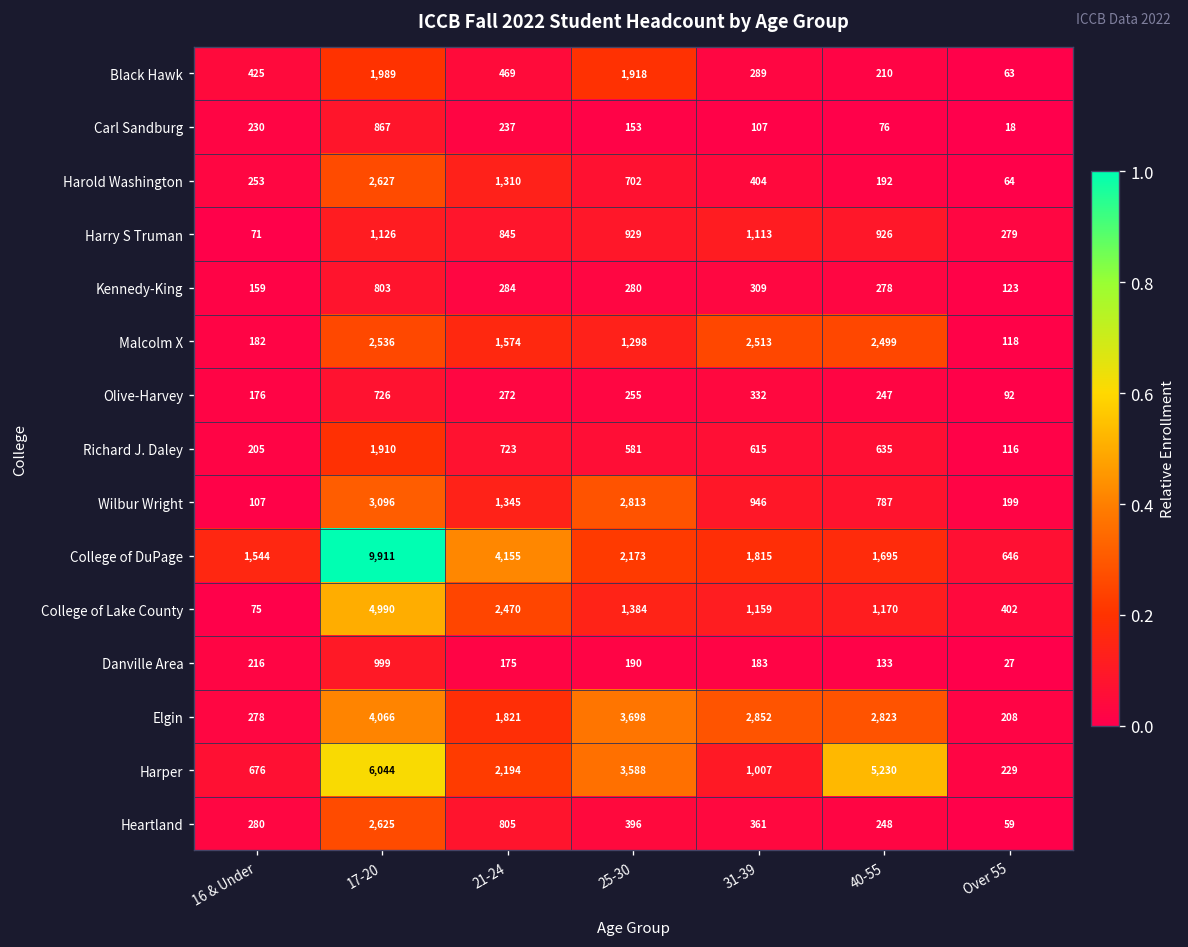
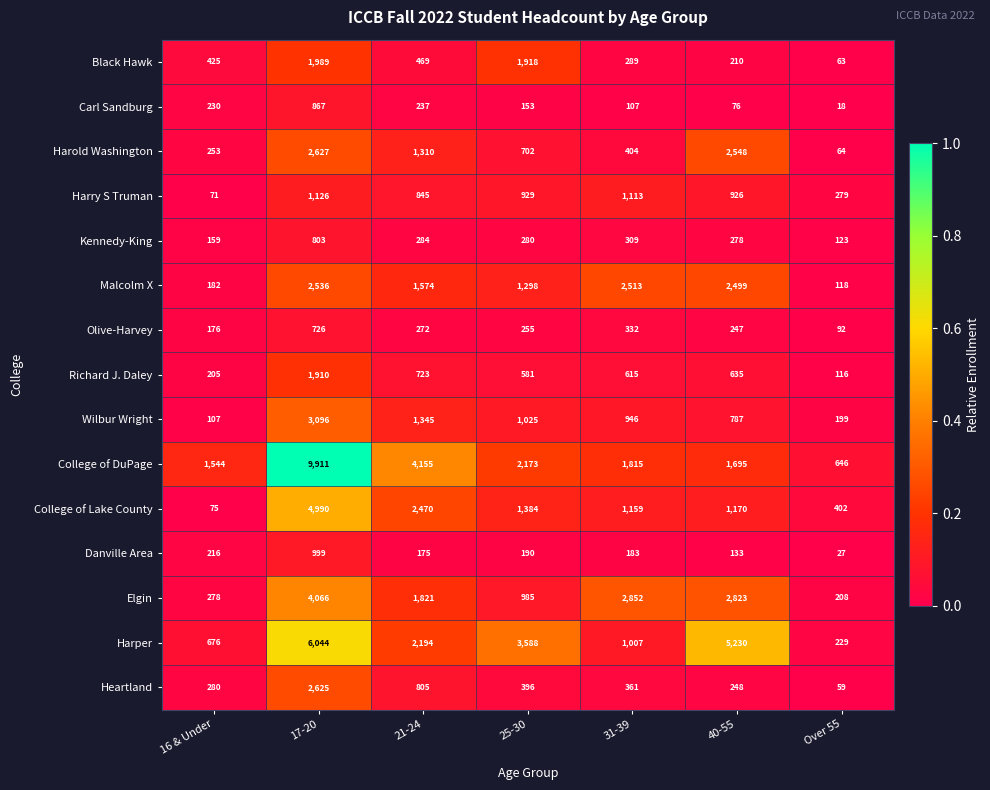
  {
    "Black Hawk": {
      "16 & Under": "425",
      "17-20": "1,989",
      "21-24": "469",
      "25-30": "1,918",
      "31-39": "289",
      "40-55": "210",
      "Over 55": "63"
    },
    "Carl Sandburg": {
      "16 & Under": "230",
      "17-20": "867",
      "21-24": "237",
      "25-30": "153",
      "31-39": "107",
      "40-55": "76",
      "Over 55": "18"
    },
    "Harold Washington": {
      "16 & Under": "253",
      "17-20": "2,627",
      "21-24": "1,310",
      "25-30": "702",
      "31-39": "404",
-     "40-55": "192",
+     "40-55": "2,548",
      "Over 55": "64"
    },
    "Harry S Truman": {
      "16 & Under": "71",
      "17-20": "1,126",
      "21-24": "845",
      "25-30": "929",
      "31-39": "1,113",
      "40-55": "926",
      "Over 55": "279"
    },
    "Kennedy-King": {
      "16 & Under": "159",
      "17-20": "803",
      "21-24": "284",
      "25-30": "280",
      "31-39": "309",
      "40-55": "278",
      "Over 55": "123"
    },
    "Malcolm X": {
      "16 & Under": "182",
      "17-20": "2,536",
      "21-24": "1,574",
      "25-30": "1,298",
      "31-39": "2,513",
      "40-55": "2,499",
      "Over 55": "118"
    },
    "Olive-Harvey": {
      "16 & Under": "176",
      "17-20": "726",
      "21-24": "272",
      "25-30": "255",
      "31-39": "332",
      "40-55": "247",
      "Over 55": "92"
    },
    "Richard J. Daley": {
      "16 & Under": "205",
      "17-20": "1,910",
      "21-24": "723",
      "25-30": "581",
      "31-39": "615",
      "40-55": "635",
      "Over 55": "116"
    },
    "Wilbur Wright": {
      "16 & Under": "107",
      "17-20": "3,096",
      "21-24": "1,345",
-     "25-30": "2,813",
+     "25-30": "1,025",
      "31-39": "946",
      "40-55": "787",
      "Over 55": "199"
    },
    "College of DuPage": {
      "16 & Under": "1,544",
      "17-20": "9,911",
      "21-24": "4,155",
      "25-30": "2,173",
      "31-39": "1,815",
      "40-55": "1,695",
      "Over 55": "646"
    },
    "College of Lake County": {
      "16 & Under": "75",
      "17-20": "4,990",
      "21-24": "2,470",
      "25-30": "1,384",
      "31-39": "1,159",
      "40-55": "1,170",
      "Over 55": "402"
    },
    "Danville Area": {
      "16 & Under": "216",
      "17-20": "999",
      "21-24": "175",
      "25-30": "190",
      "31-39": "183",
      "40-55": "133",
      "Over 55": "27"
    },
    "Elgin": {
      "16 & Under": "278",
      "17-20": "4,066",
      "21-24": "1,821",
-     "25-30": "3,698",
+     "25-30": "985",
      "31-39": "2,852",
      "40-55": "2,823",
      "Over 55": "208"
    },
    "Harper": {
      "16 & Under": "676",
      "17-20": "6,044",
      "21-24": "2,194",
      "25-30": "3,588",
      "31-39": "1,007",
      "40-55": "5,230",
      "Over 55": "229"
    },
    "Heartland": {
      "16 & Under": "280",
      "17-20": "2,625",
      "21-24": "805",
      "25-30": "396",
      "31-39": "361",
      "40-55": "248",
      "Over 55": "59"
    }
  }
